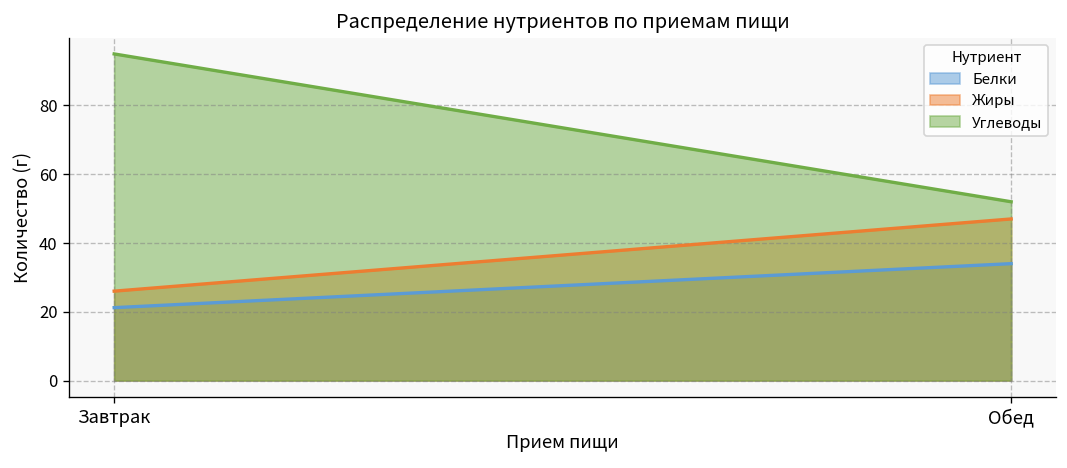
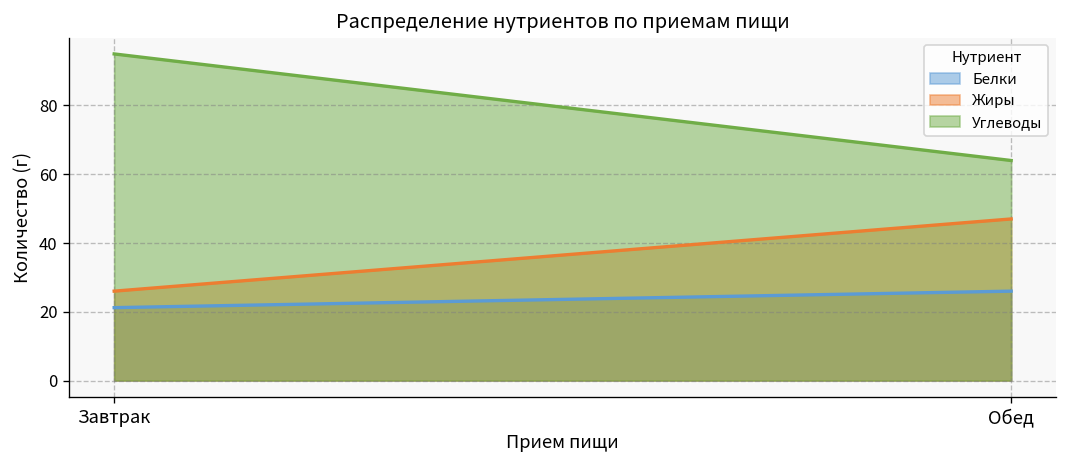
  {
    "Белки": {
      "Завтрак": 21,
-     "Обед": 34
+     "Обед": 26
    },
    "Жиры": {
      "Завтрак": 26,
      "Обед": 47
    },
    "Углеводы": {
      "Завтрак": 95,
-     "Обед": 52
+     "Обед": 64
    }
  }
